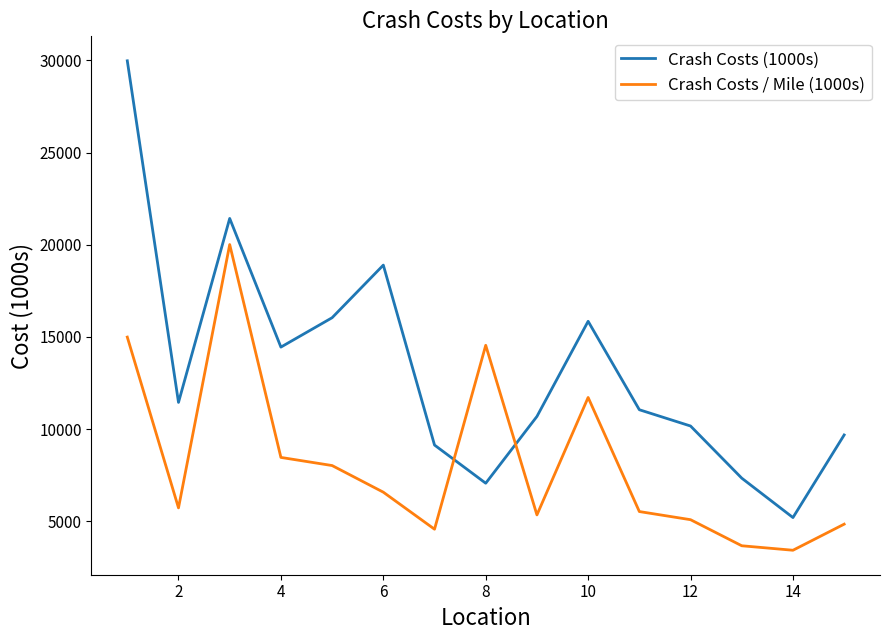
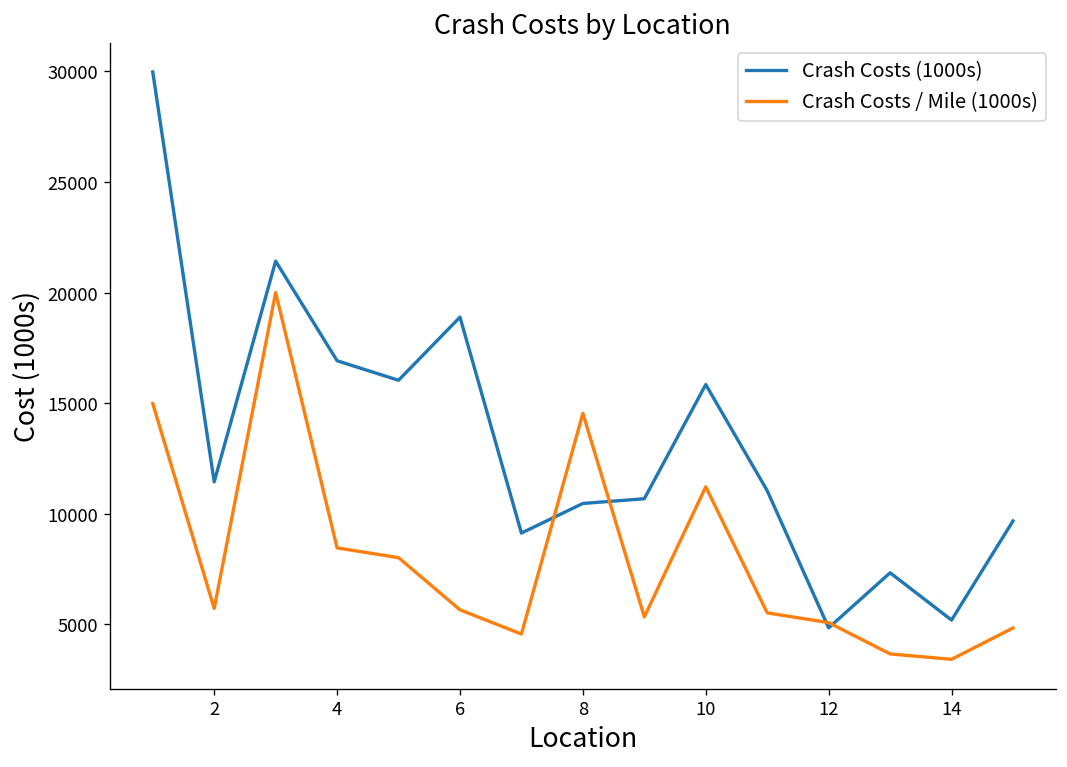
  {
    "Crash Costs (1000s)": {
      "2": 11400,
-     "4": 14400,
+     "4": 16900,
      "6": 18900,
-     "8": 7100,
+     "8": 10500,
      "10": 15800,
-     "12": 10200,
+     "12": 4800,
      "14": 5200
    },
    "Crash Costs / Mile (1000s)": {
      "2": 5700,
      "4": 8500,
-     "6": 6600,
+     "6": 5700,
      "8": 14500,
-     "10": 11700,
+     "10": 11200,
      "12": 5100,
      "14": 3400
    }
  }
